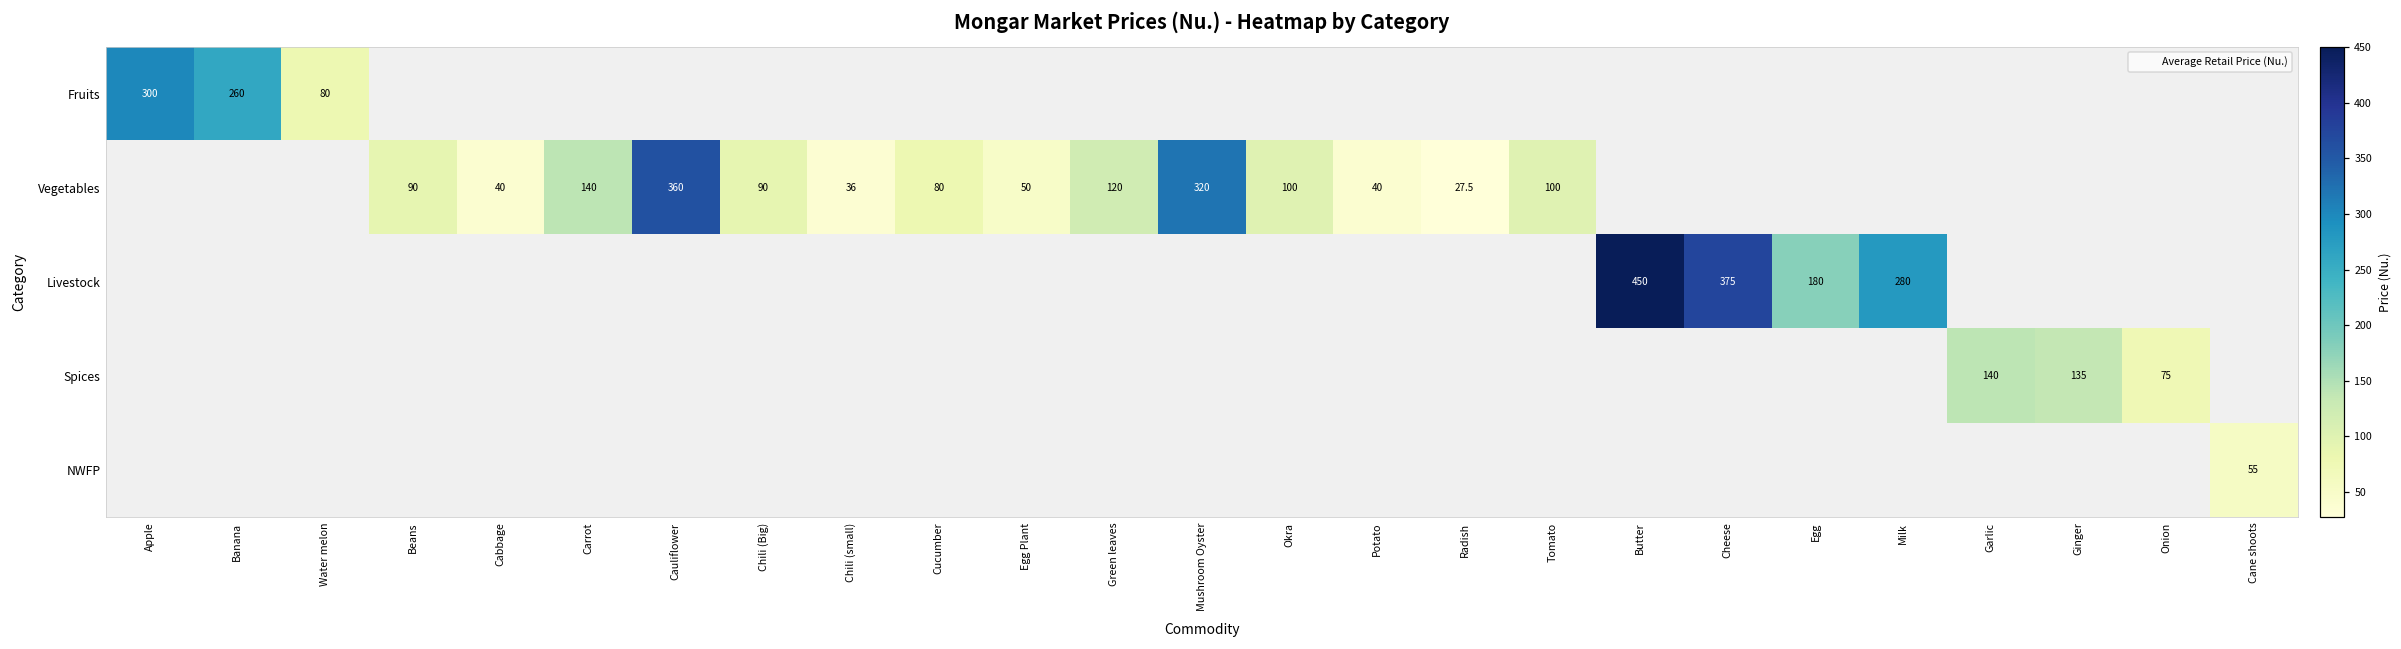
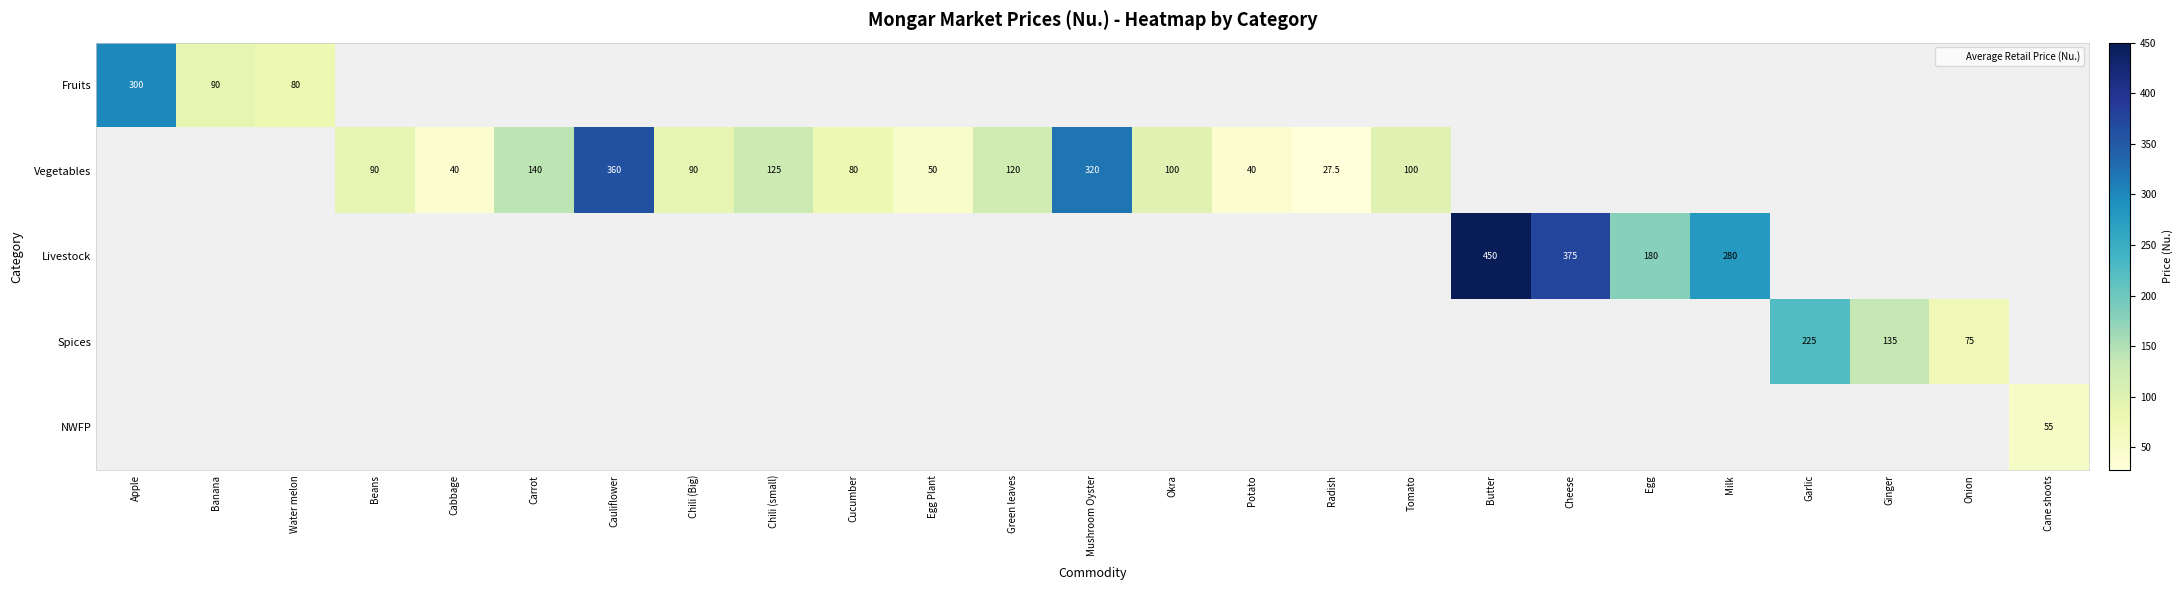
  {
    "Fruits": {
      "Apple": 300,
-     "Banana": 260,
+     "Banana": 90,
      "Water melon": 80
    },
    "Vegetables": {
      "Beans": 90,
      "Cabbage": 40,
      "Carrot": 140,
      "Cauliflower": 360,
      "Chili (Big)": 90,
-     "Chili (small)": 36,
+     "Chili (small)": 125,
      "Cucumber": 80,
      "Egg Plant": 50,
      "Green leaves": 120,
      "Mushroom Oyster": 320,
      "Okra": 100,
      "Potato": 40,
      "Radish": 27.5,
      "Tomato": 100
    },
    "Livestock": {
      "Butter": 450,
      "Cheese": 375,
      "Egg": 180,
      "Milk": 280
    },
    "Spices": {
-     "Garlic": 140,
+     "Garlic": 225,
      "Ginger": 135,
      "Onion": 75
    },
    "NWFP": {
      "Cane shoots": 55
    }
  }
